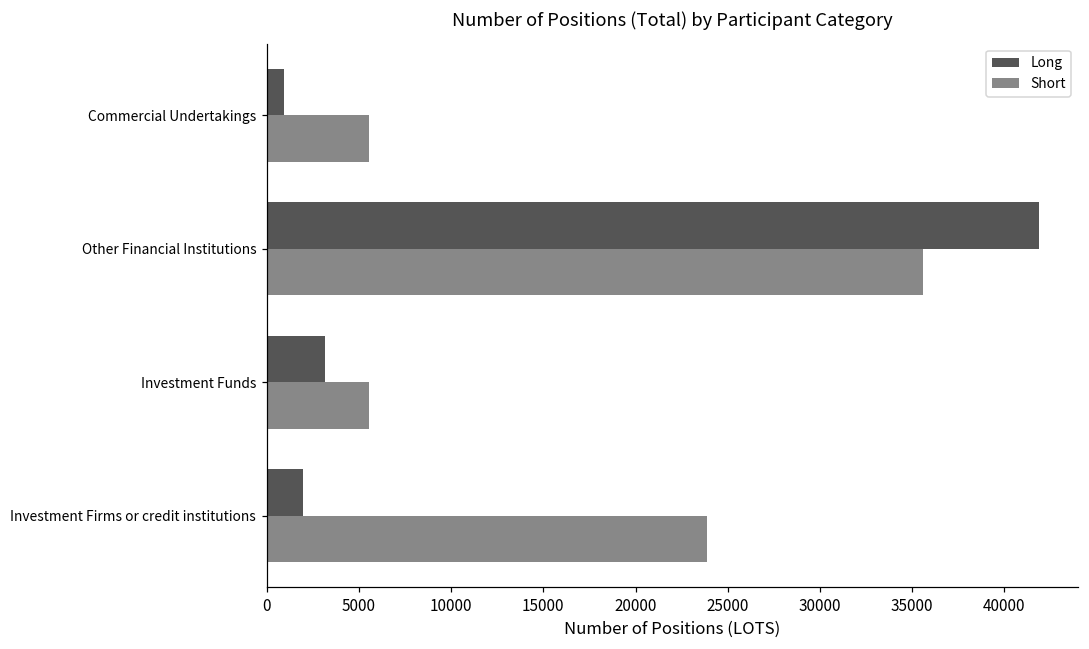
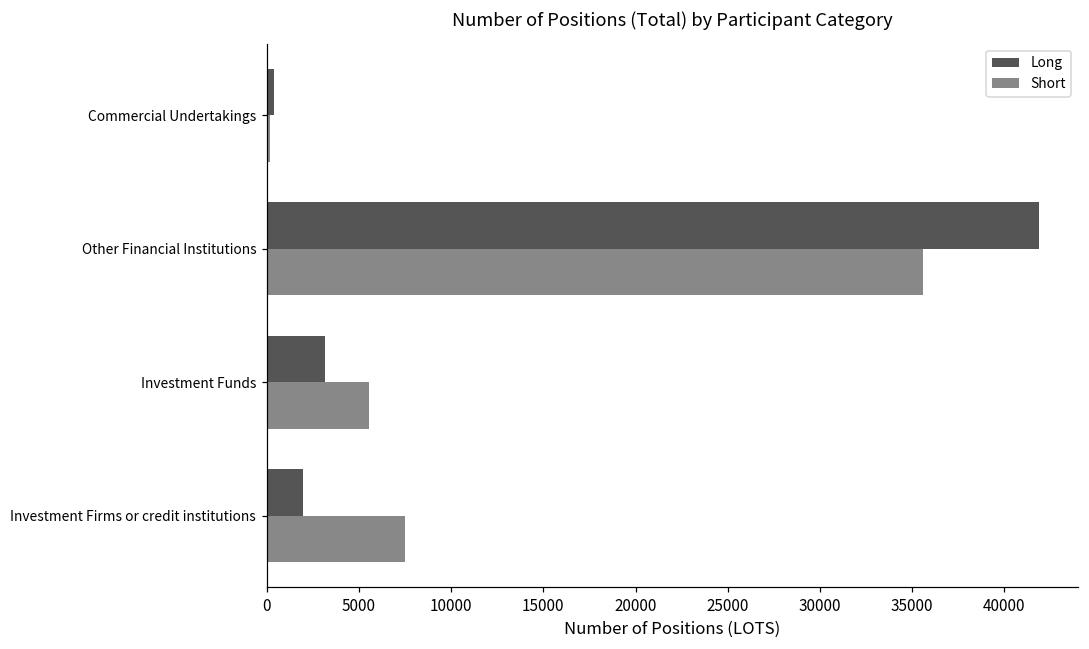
  {
    "Long": {
-     "Commercial Undertakings": 900,
+     "Commercial Undertakings": 400,
      "Other Financial Institutions": 41900,
      "Investment Funds": 3200,
      "Investment Firms or credit institutions": 1900
    },
    "Short": {
-     "Commercial Undertakings": 5600,
+     "Commercial Undertakings": 200,
      "Other Financial Institutions": 35600,
      "Investment Funds": 5500,
-     "Investment Firms or credit institutions": 23900
+     "Investment Firms or credit institutions": 7500
    }
  }
